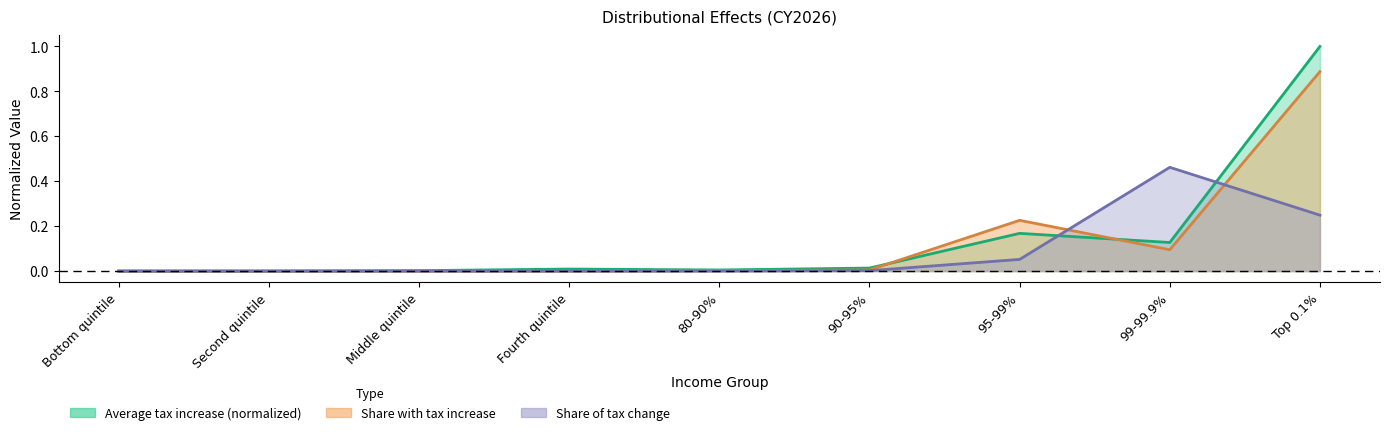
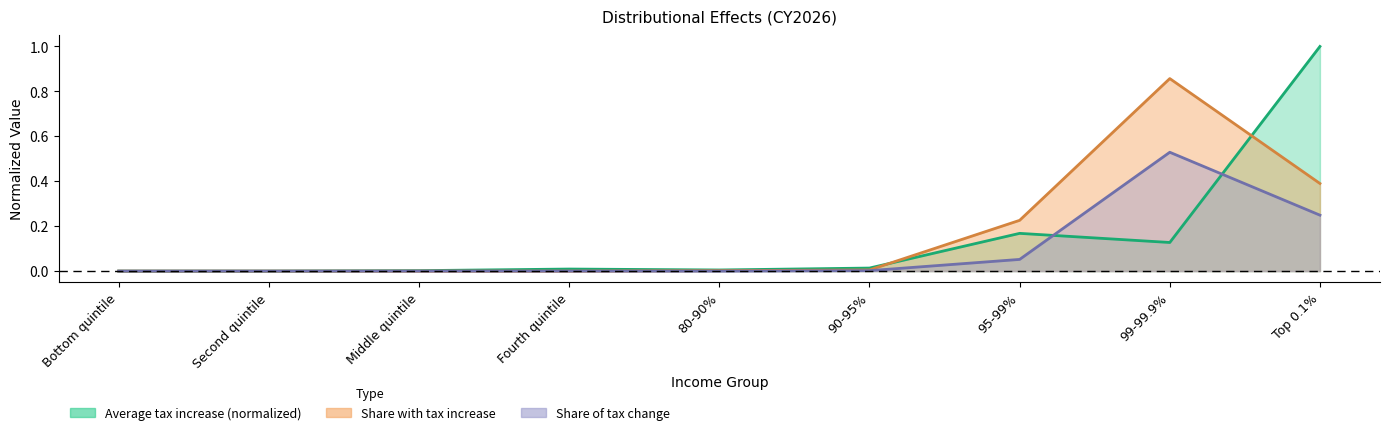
  {
    "Average tax increase (normalized)": {
      "95-99%": 0.17,
      "99-99.9%": 0.13,
      "Top 0.1%": 1.00
    },
    "Share with tax increase": {
      "95-99%": 0.23,
-     "99-99.9%": 0.10,
-     "Top 0.1%": 0.89
+     "99-99.9%": 0.86,
+     "Top 0.1%": 0.39
    },
    "Share of tax change": {
      "95-99%": 0.05,
-     "99-99.9%": 0.46,
+     "99-99.9%": 0.53,
      "Top 0.1%": 0.25
    }
  }
